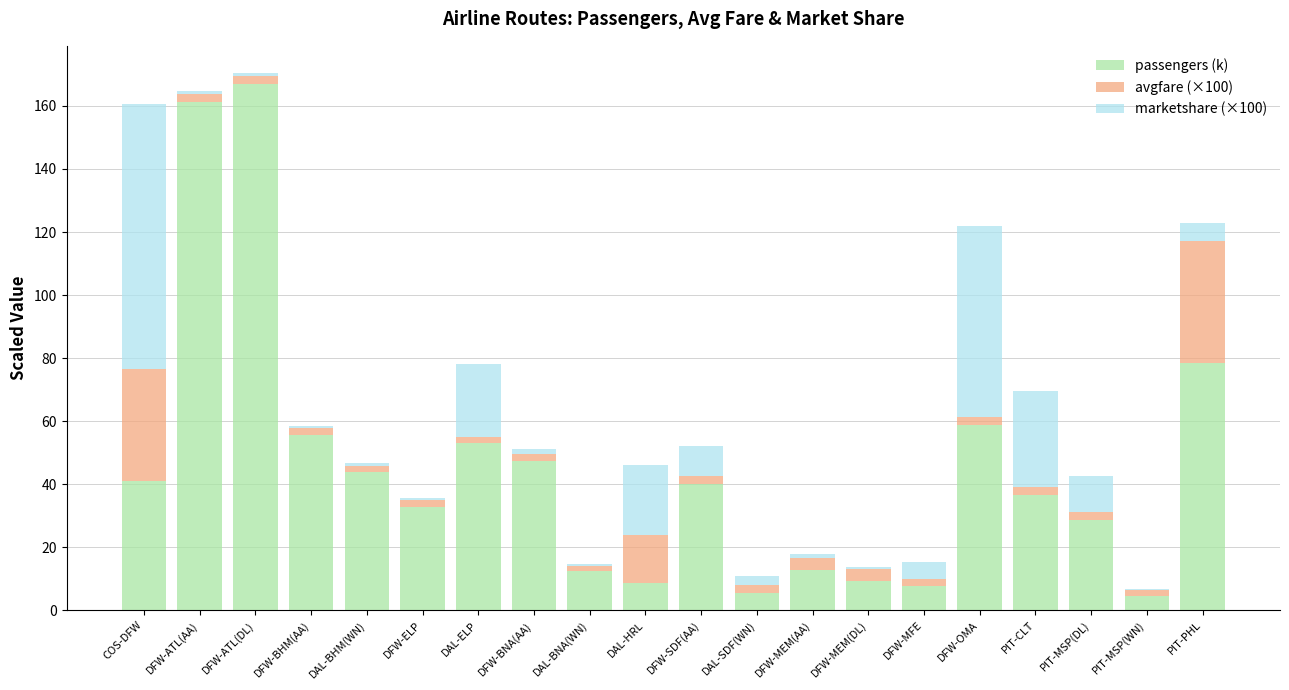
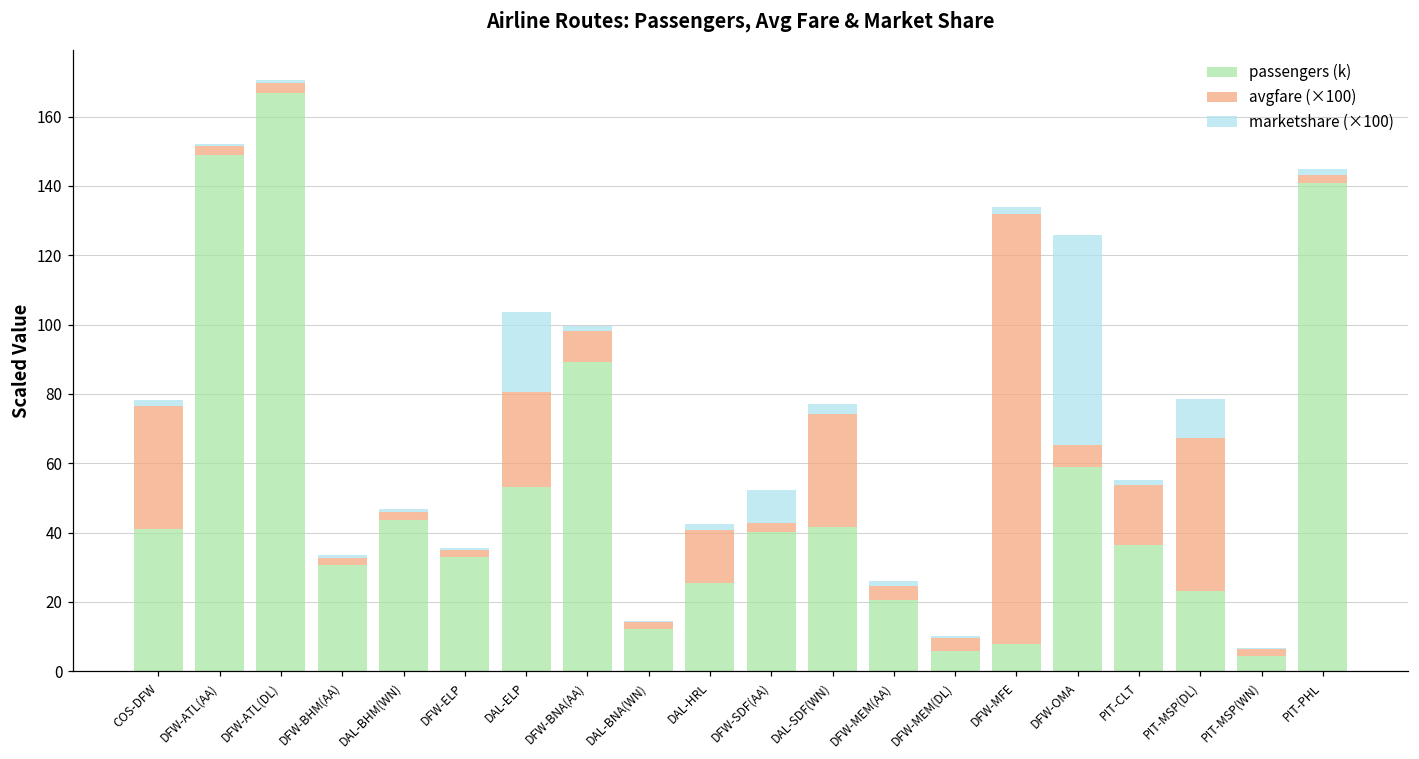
  {
    "passengers (k)": {
      "COS-DFW": 41,
-     "DFW-ATL(AA)": 161,
+     "DFW-ATL(AA)": 149,
      "DFW-ATL(DL)": 167,
-     "DFW-BHM(AA)": 56,
+     "DFW-BHM(AA)": 31,
      "DAL-BHM(WN)": 44,
      "DFW-ELP": 33,
      "DAL-ELP": 53,
-     "DFW-BNA(AA)": 47,
+     "DFW-BNA(AA)": 89,
      "DAL-BNA(WN)": 12,
-     "DAL-HRL": 9,
+     "DAL-HRL": 26,
      "DFW-SDF(AA)": 40,
-     "DAL-SDF(WN)": 6,
-     "DFW-MEM(AA)": 13,
-     "DFW-MEM(DL)": 9,
+     "DAL-SDF(WN)": 42,
+     "DFW-MEM(AA)": 21,
+     "DFW-MEM(DL)": 6,
      "DFW-MFE": 8,
      "DFW-OMA": 59,
      "PIT-CLT": 37,
-     "PIT-MSP(DL)": 29,
+     "PIT-MSP(DL)": 23,
      "PIT-MSP(WN)": 4,
-     "PIT-PHL": 78
+     "PIT-PHL": 141
    },
    "avgfare (×100)": {
      "COS-DFW": 36,
      "DFW-ATL(AA)": 3,
      "DFW-ATL(DL)": 3,
      "DFW-BHM(AA)": 2,
      "DAL-BHM(WN)": 2,
      "DFW-ELP": 2,
-     "DAL-ELP": 2,
-     "DFW-BNA(AA)": 2,
+     "DAL-ELP": 28,
+     "DFW-BNA(AA)": 9,
      "DAL-BNA(WN)": 2,
      "DAL-HRL": 15,
      "DFW-SDF(AA)": 3,
-     "DAL-SDF(WN)": 2,
+     "DAL-SDF(WN)": 33,
      "DFW-MEM(AA)": 4,
      "DFW-MEM(DL)": 4,
-     "DFW-MFE": 2,
-     "DFW-OMA": 2,
-     "PIT-CLT": 3,
-     "PIT-MSP(DL)": 3,
+     "DFW-MFE": 124,
+     "DFW-OMA": 6,
+     "PIT-CLT": 17,
+     "PIT-MSP(DL)": 44,
      "PIT-MSP(WN)": 2,
-     "PIT-PHL": 39
+     "PIT-PHL": 2
    },
    "marketshare (×100)": {
-     "COS-DFW": 84,
+     "COS-DFW": 2,
      "DFW-ATL(AA)": 1,
      "DFW-ATL(DL)": 1,
      "DFW-BHM(AA)": 1,
      "DAL-BHM(WN)": 1,
      "DAL-ELP": 23,
      "DFW-BNA(AA)": 1,
-     "DAL-HRL": 22,
+     "DAL-HRL": 2,
      "DFW-SDF(AA)": 10,
      "DAL-SDF(WN)": 3,
      "DFW-MEM(AA)": 1,
-     "DFW-MFE": 5,
+     "DFW-MFE": 2,
      "DFW-OMA": 61,
-     "PIT-CLT": 31,
+     "PIT-CLT": 2,
      "PIT-MSP(DL)": 11,
-     "PIT-PHL": 6
+     "PIT-PHL": 2
    }
  }
